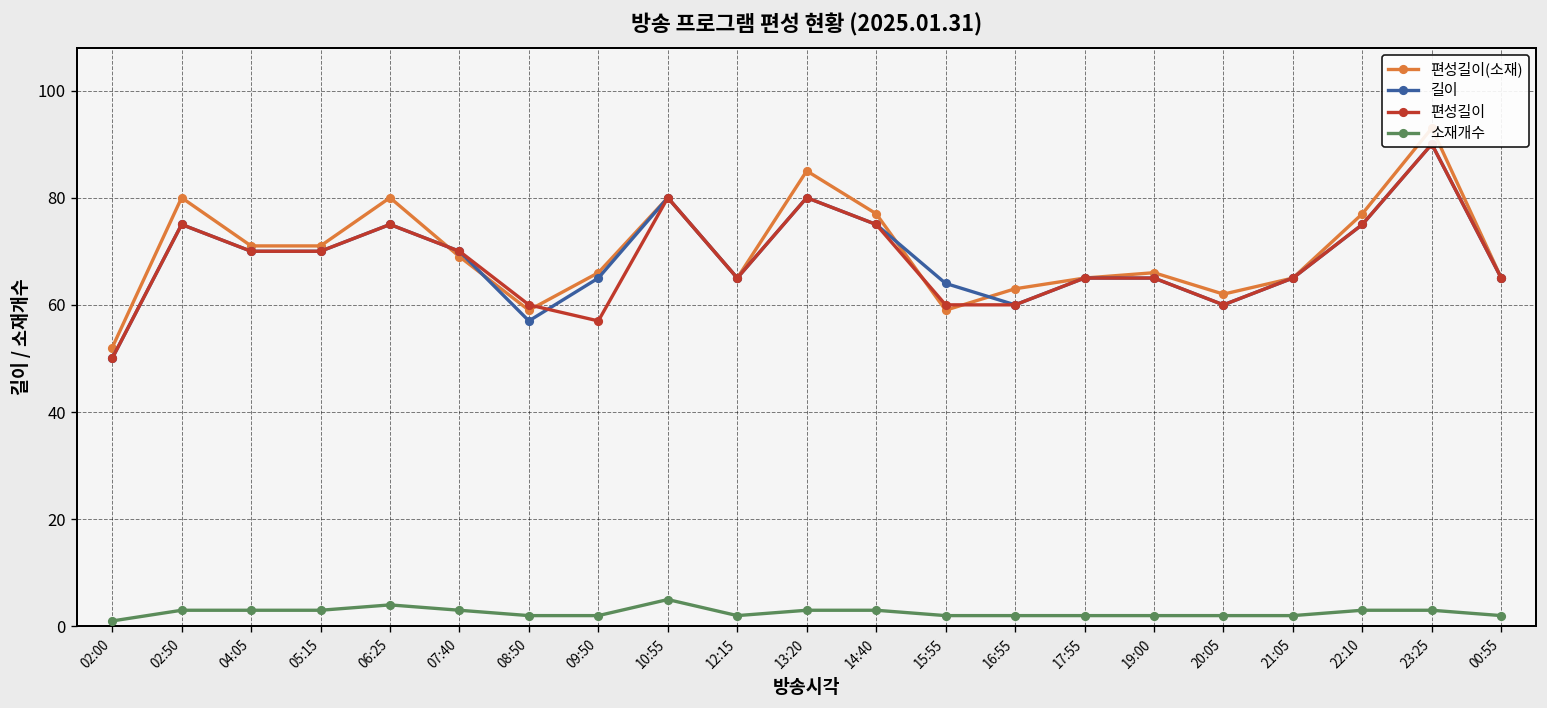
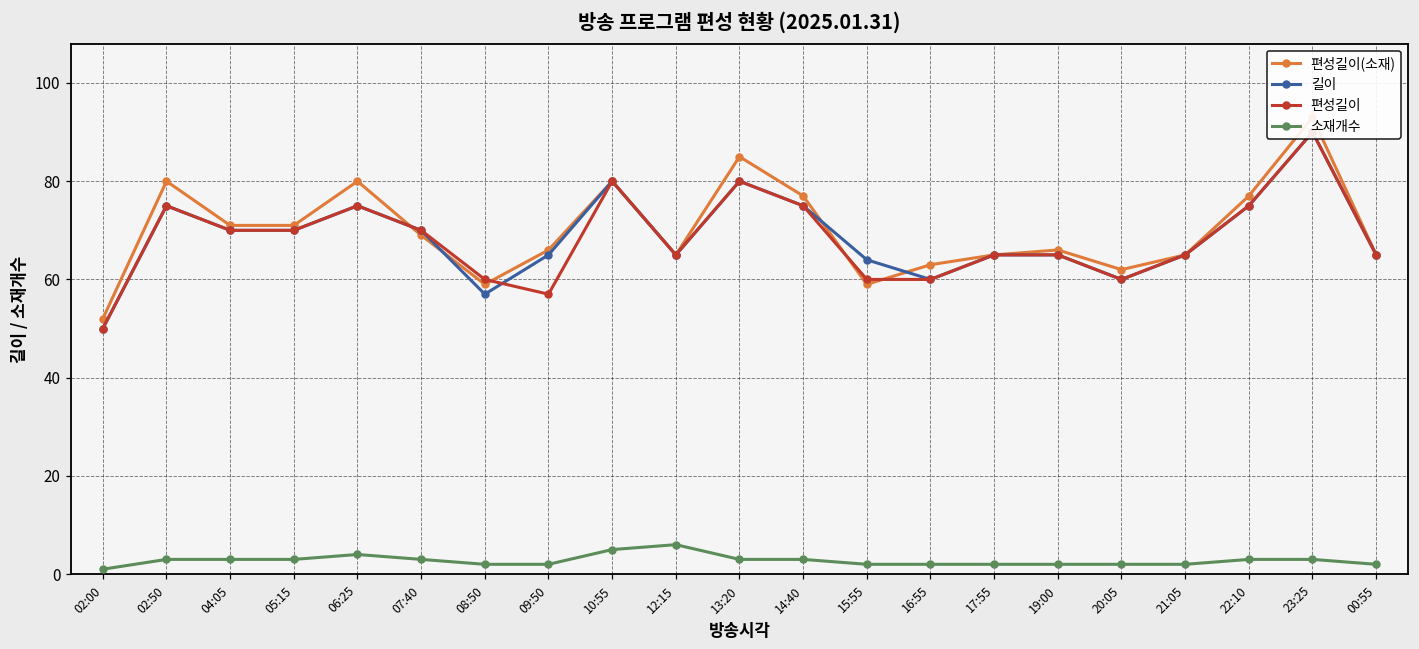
  {
    "편성길이(소재)": {
      "02:00": 52,
      "02:50": 80,
      "04:05": 71,
      "05:15": 71,
      "06:25": 80,
      "07:40": 69,
      "08:50": 59,
      "09:50": 66,
      "13:20": 85,
      "14:40": 77,
      "15:55": 59,
      "16:55": 63,
      "19:00": 66,
      "20:05": 62,
      "22:10": 77
    },
    "길이": {
      "08:50": 57,
      "09:50": 65,
      "15:55": 64
    },
    "편성길이": {
      "08:50": 60,
      "09:50": 57,
      "15:55": 60
    },
    "소재개수": {
      "02:00": 1,
      "02:50": 3,
      "04:05": 3,
      "05:15": 3,
      "06:25": 4,
      "07:40": 3,
      "08:50": 2,
      "09:50": 2,
      "10:55": 5,
-     "12:15": 2,
+     "12:15": 6,
      "13:20": 3,
      "14:40": 3,
      "15:55": 2,
      "16:55": 2,
      "17:55": 2,
      "19:00": 2,
      "20:05": 2,
      "21:05": 2,
      "22:10": 3,
      "23:25": 3,
      "00:55": 2
    }
  }
